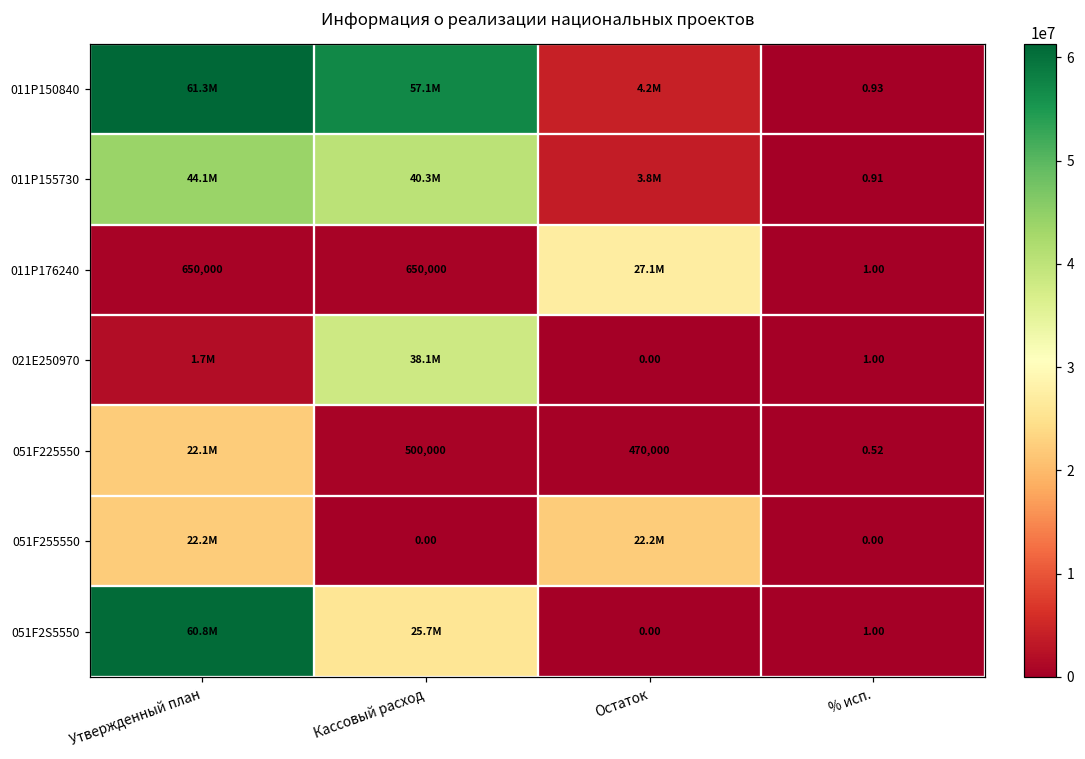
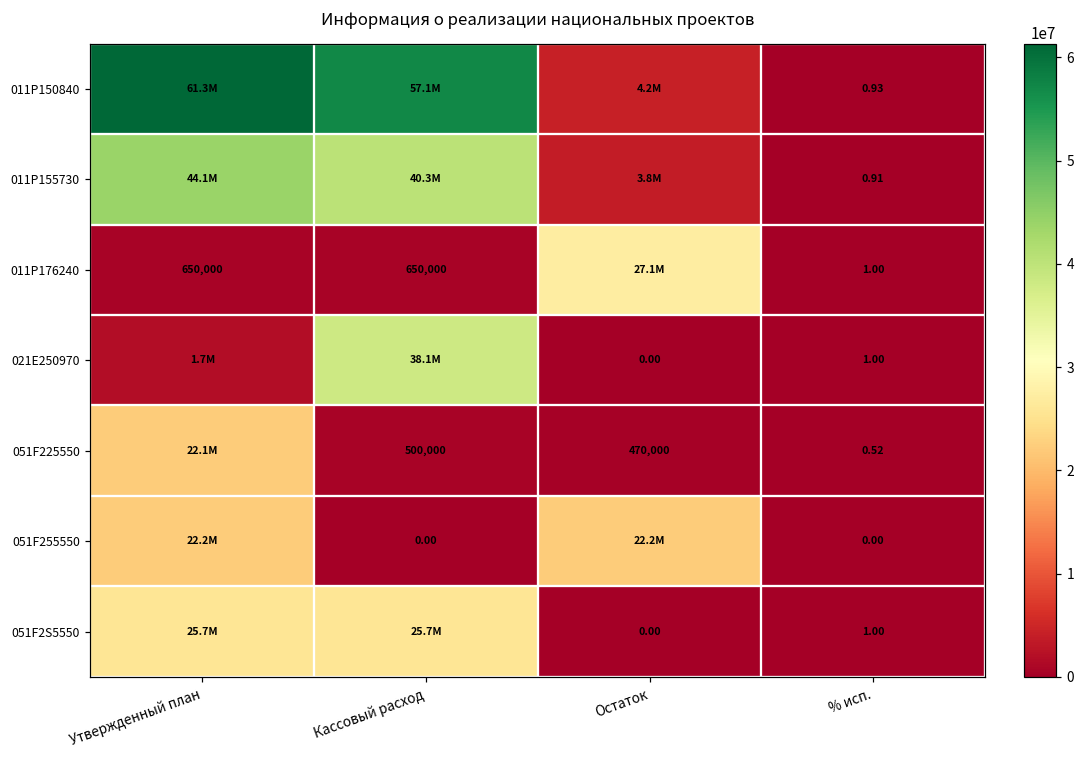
  {
    "011P150840": {
      "Утвержденный план": "61.3M",
      "Кассовый расход": "57.1M",
      "Остаток": "4.2M",
      "% исп.": "0.93"
    },
    "011P155730": {
      "Утвержденный план": "44.1M",
      "Кассовый расход": "40.3M",
      "Остаток": "3.8M",
      "% исп.": "0.91"
    },
    "011P176240": {
      "Утвержденный план": "650,000",
      "Кассовый расход": "650,000",
      "Остаток": "27.1M",
      "% исп.": "1.00"
    },
    "021E250970": {
      "Утвержденный план": "1.7M",
      "Кассовый расход": "38.1M",
      "Остаток": "0.00",
      "% исп.": "1.00"
    },
    "051F225550": {
      "Утвержденный план": "22.1M",
      "Кассовый расход": "500,000",
      "Остаток": "470,000",
      "% исп.": "0.52"
    },
    "051F255550": {
      "Утвержденный план": "22.2M",
      "Кассовый расход": "0.00",
      "Остаток": "22.2M",
      "% исп.": "0.00"
    },
    "051F2S5550": {
-     "Утвержденный план": "60.8M",
+     "Утвержденный план": "25.7M",
      "Кассовый расход": "25.7M",
      "Остаток": "0.00",
      "% исп.": "1.00"
    }
  }
